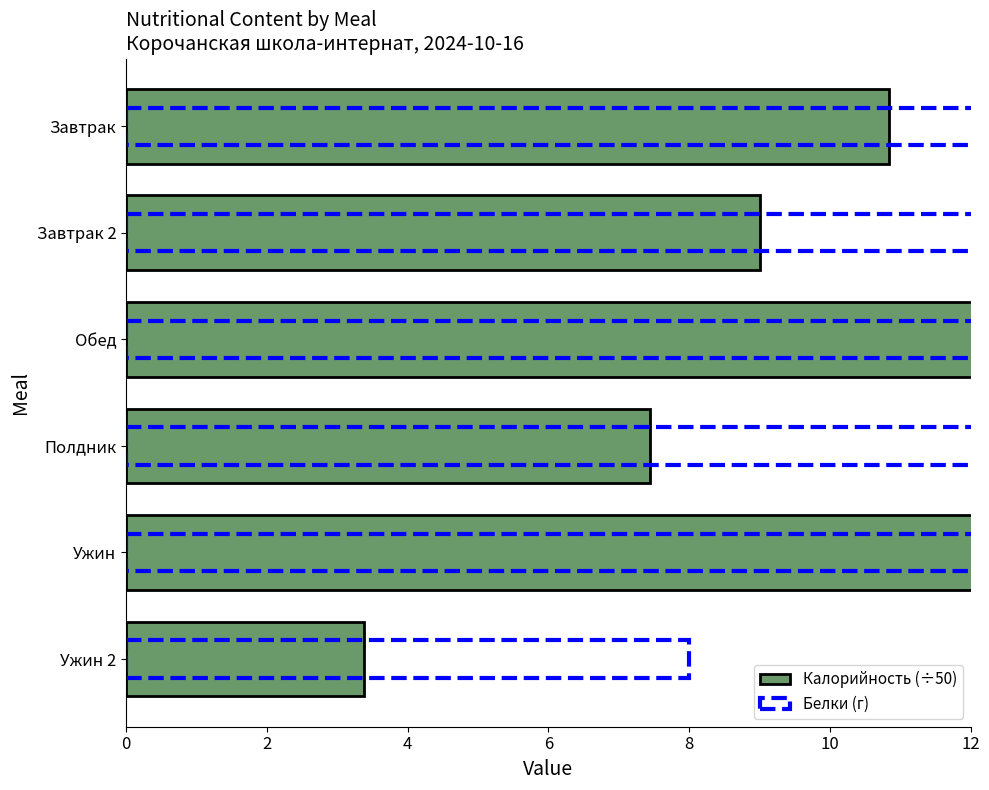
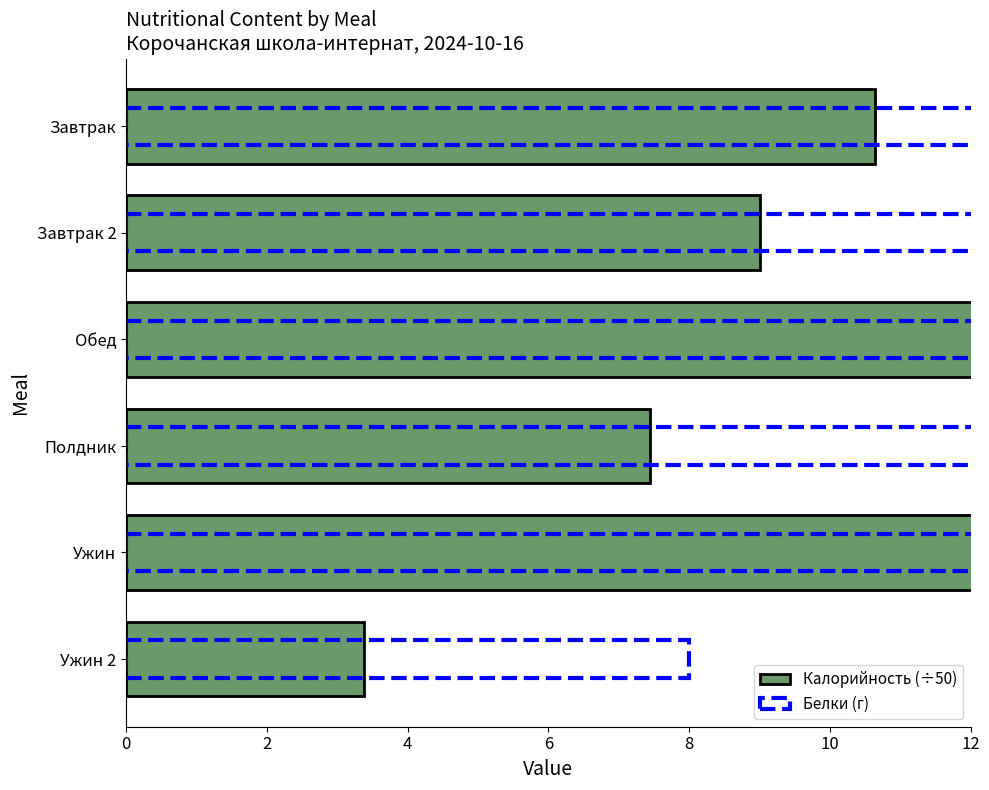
  {
    "Калорийность (÷50)": {
-     "Завтрак": 10.8
+     "Завтрак": 10.6
    }
  }
